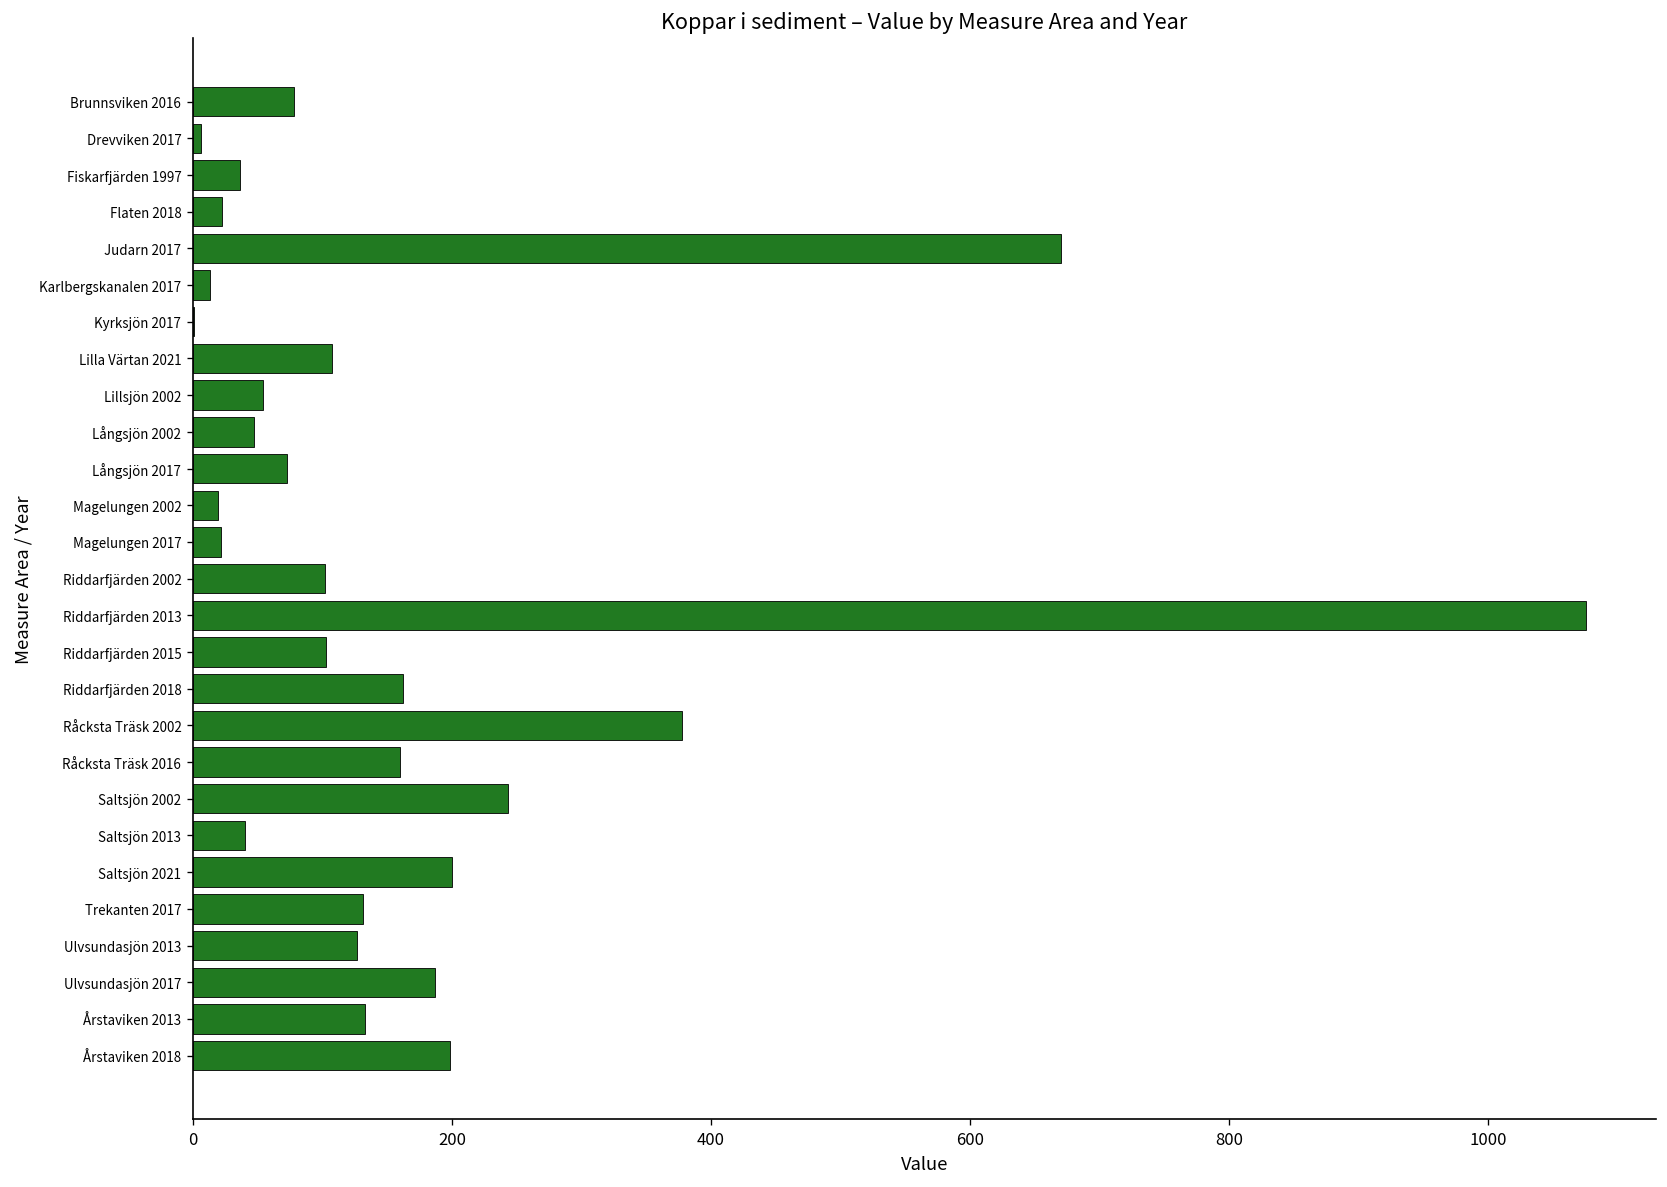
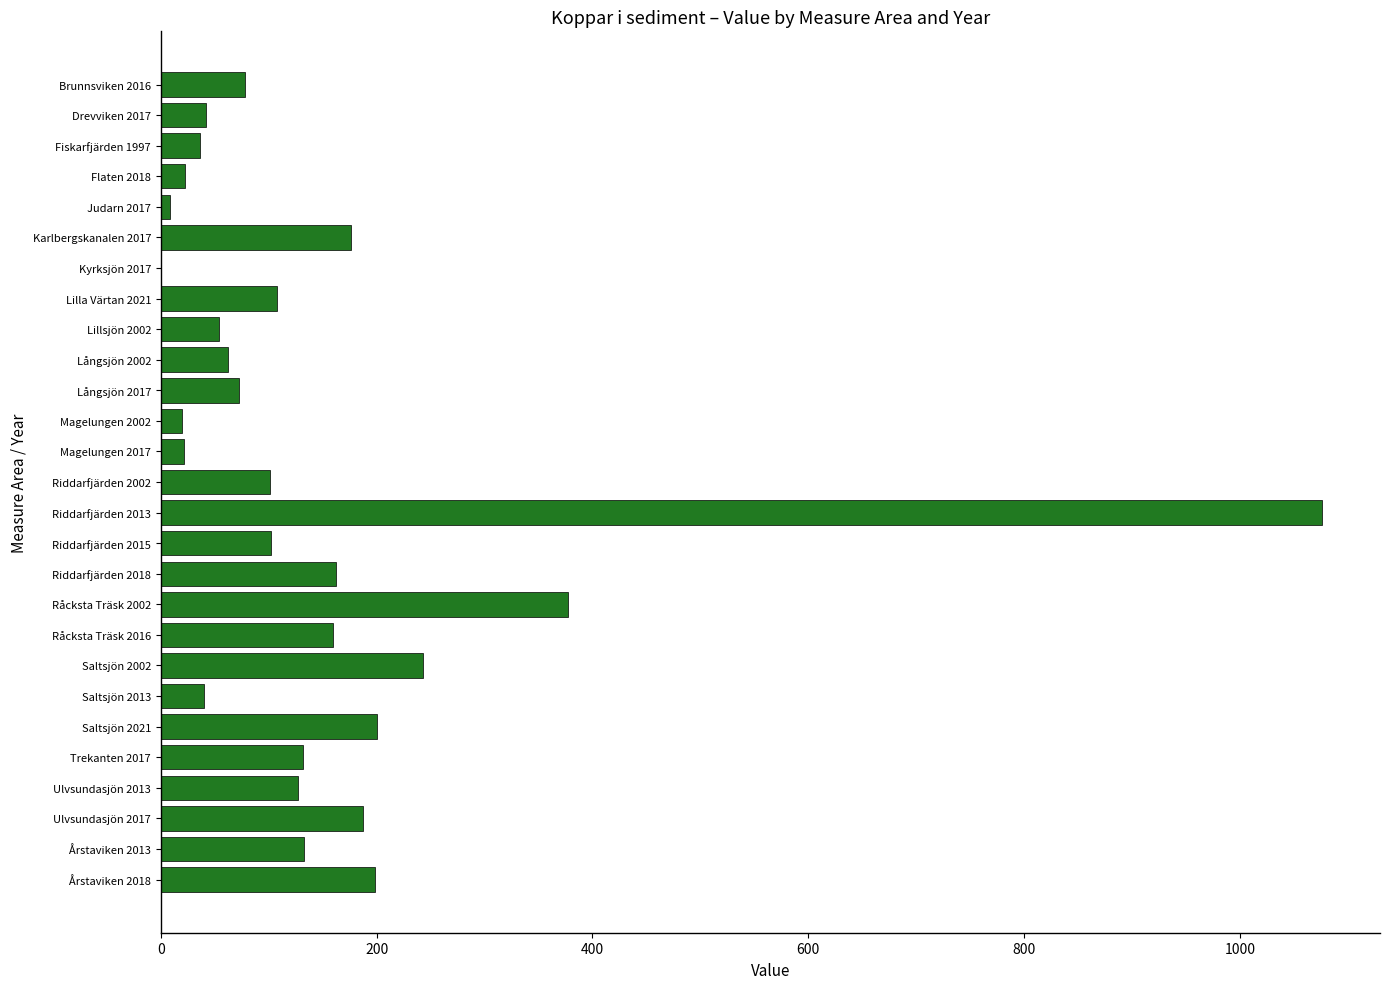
  {
    "Brunnsviken 2016": 78,
-   "Drevviken 2017": 6,
+   "Drevviken 2017": 42,
    "Fiskarfjärden 1997": 36,
    "Flaten 2018": 22,
-   "Judarn 2017": 671,
-   "Karlbergskanalen 2017": 13,
+   "Judarn 2017": 8,
+   "Karlbergskanalen 2017": 176,
    "Lilla Värtan 2021": 107,
    "Lillsjön 2002": 54,
-   "Långsjön 2002": 47,
+   "Långsjön 2002": 63,
    "Långsjön 2017": 73,
    "Magelungen 2002": 19,
    "Magelungen 2017": 22,
    "Riddarfjärden 2002": 102,
    "Riddarfjärden 2013": 1076,
    "Riddarfjärden 2015": 103,
    "Riddarfjärden 2018": 162,
    "Råcksta Träsk 2002": 378,
    "Råcksta Träsk 2016": 160,
    "Saltsjön 2002": 243,
    "Saltsjön 2013": 40,
    "Saltsjön 2021": 200,
    "Trekanten 2017": 131,
    "Ulvsundasjön 2013": 127,
    "Ulvsundasjön 2017": 187,
    "Årstaviken 2013": 133,
    "Årstaviken 2018": 199
  }
